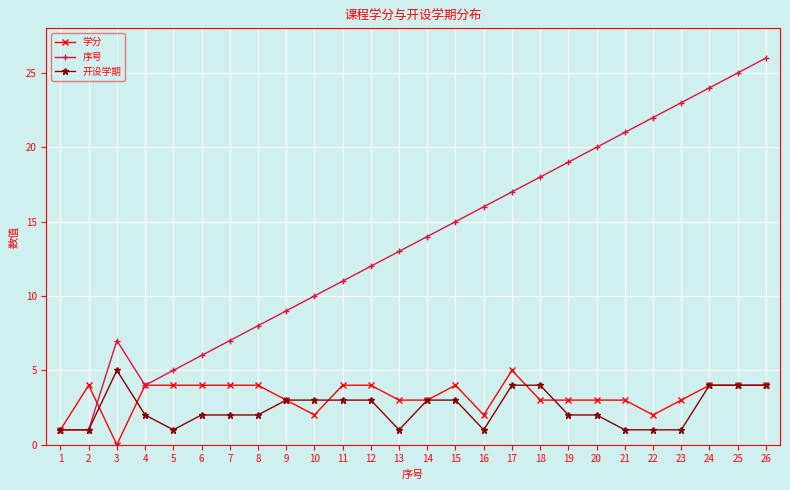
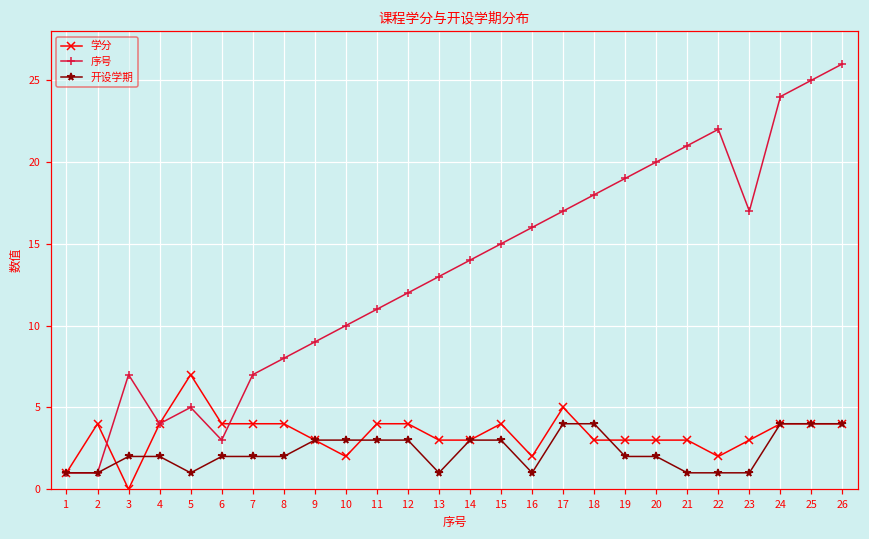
  {
    "学分": {
      "2": 4,
      "3": 0,
-     "5": 4,
+     "5": 7,
      "6": 4,
      "7": 4,
      "8": 4,
      "10": 2,
      "11": 4,
      "12": 4,
      "13": 3,
      "15": 4,
      "16": 2,
      "17": 5,
      "18": 3,
      "19": 3,
      "20": 3,
      "21": 3,
      "22": 2,
      "23": 3
    },
    "序号": {
      "3": 7,
      "5": 5,
-     "6": 6,
+     "6": 3,
      "7": 7,
      "8": 8,
      "9": 9,
      "10": 10,
      "11": 11,
      "12": 12,
      "13": 13,
      "14": 14,
      "15": 15,
      "16": 16,
      "17": 17,
      "18": 18,
      "19": 19,
      "20": 20,
      "21": 21,
      "22": 22,
-     "23": 23,
+     "23": 17,
      "24": 24,
      "25": 25,
      "26": 26
    },
    "开设学期": {
-     "3": 5,
+     "3": 2,
      "4": 2,
      "5": 1,
      "6": 2,
      "7": 2,
      "8": 2,
      "10": 3,
      "11": 3,
      "12": 3,
      "13": 1,
      "15": 3,
      "16": 1,
      "17": 4,
      "18": 4,
      "19": 2,
      "20": 2,
      "21": 1,
      "22": 1,
      "23": 1
    }
  }
